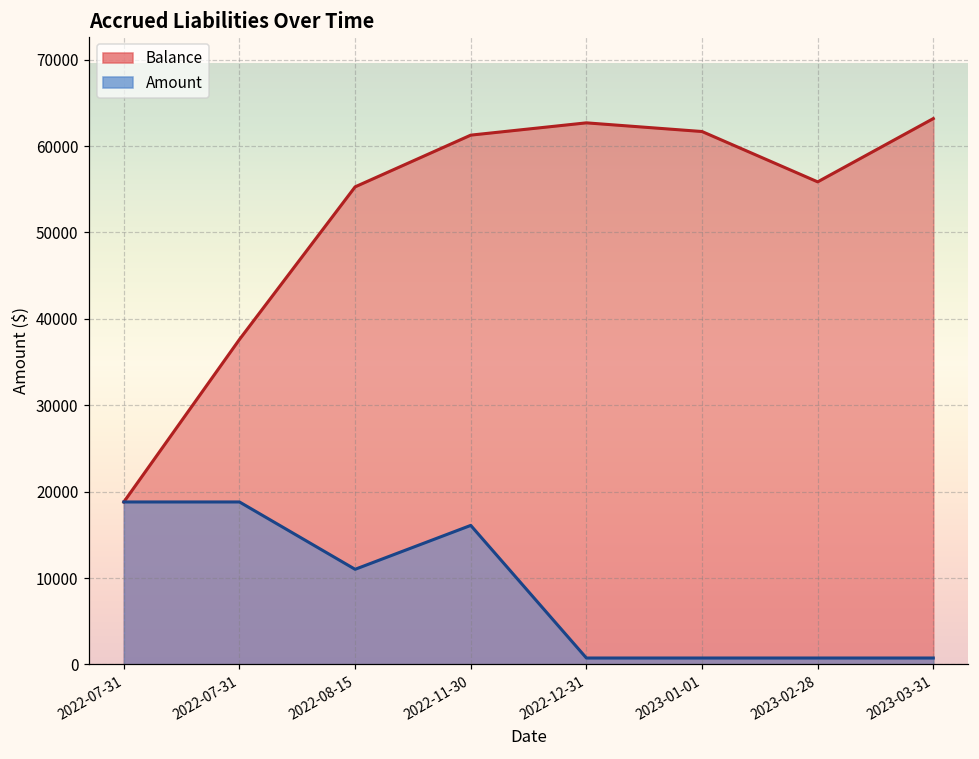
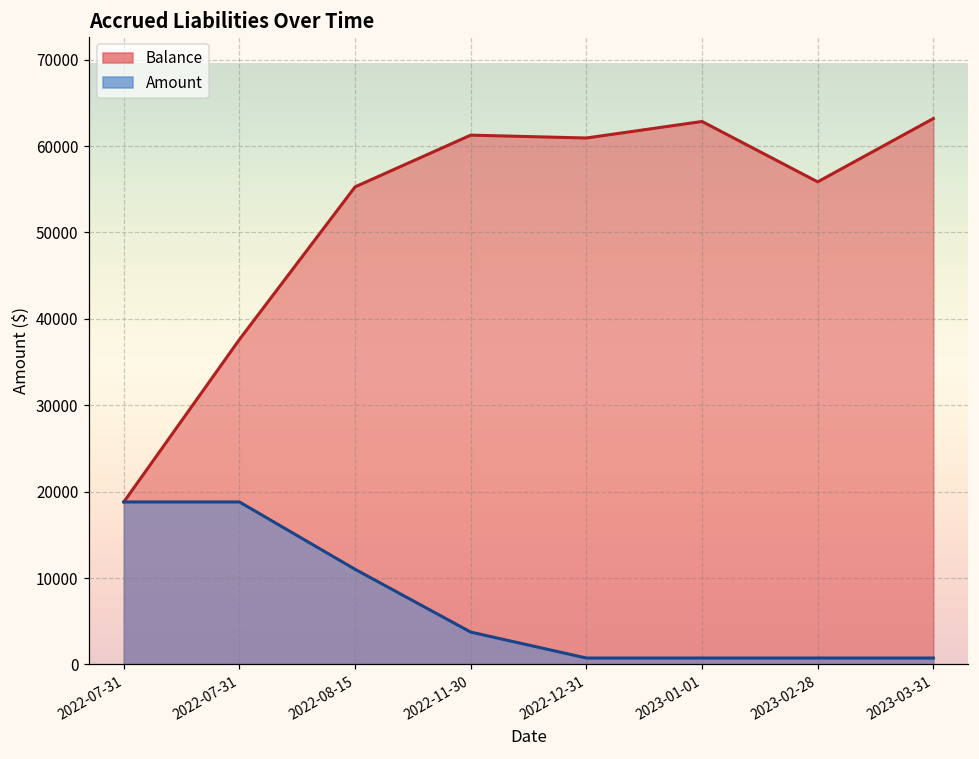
  {
    "Balance": {
      "2022-08-15": 55000,
      "2022-11-30": 61000,
-     "2022-12-31": 63000,
-     "2023-01-01": 62000,
+     "2022-12-31": 61000,
+     "2023-01-01": 63000,
      "2023-02-28": 56000,
      "2023-03-31": 63000
    },
    "Amount": {
      "2022-08-15": 11000,
-     "2022-11-30": 16000,
+     "2022-11-30": 4000,
      "2022-12-31": 1000,
      "2023-01-01": 1000,
      "2023-02-28": 1000,
      "2023-03-31": 1000
    }
  }
